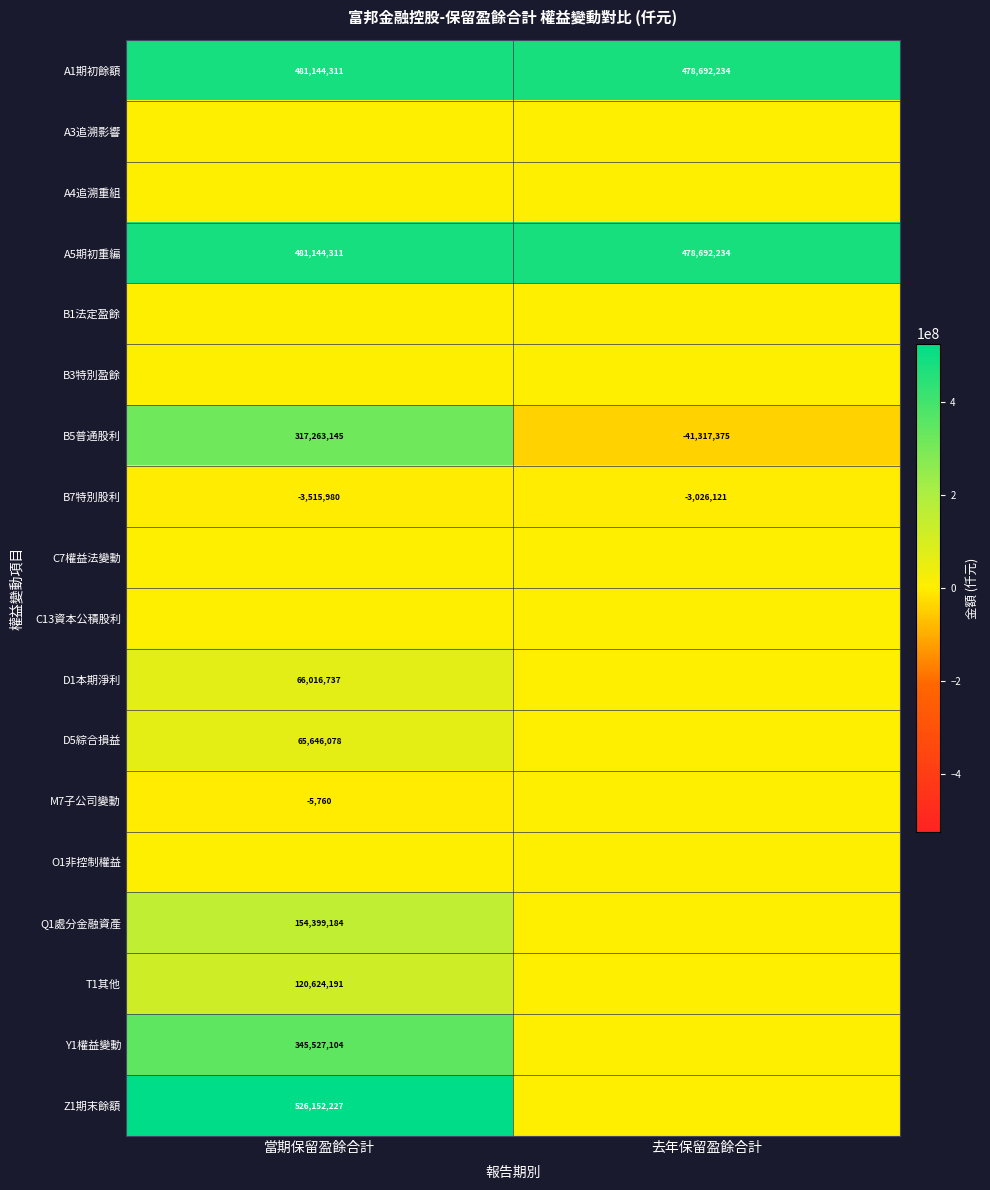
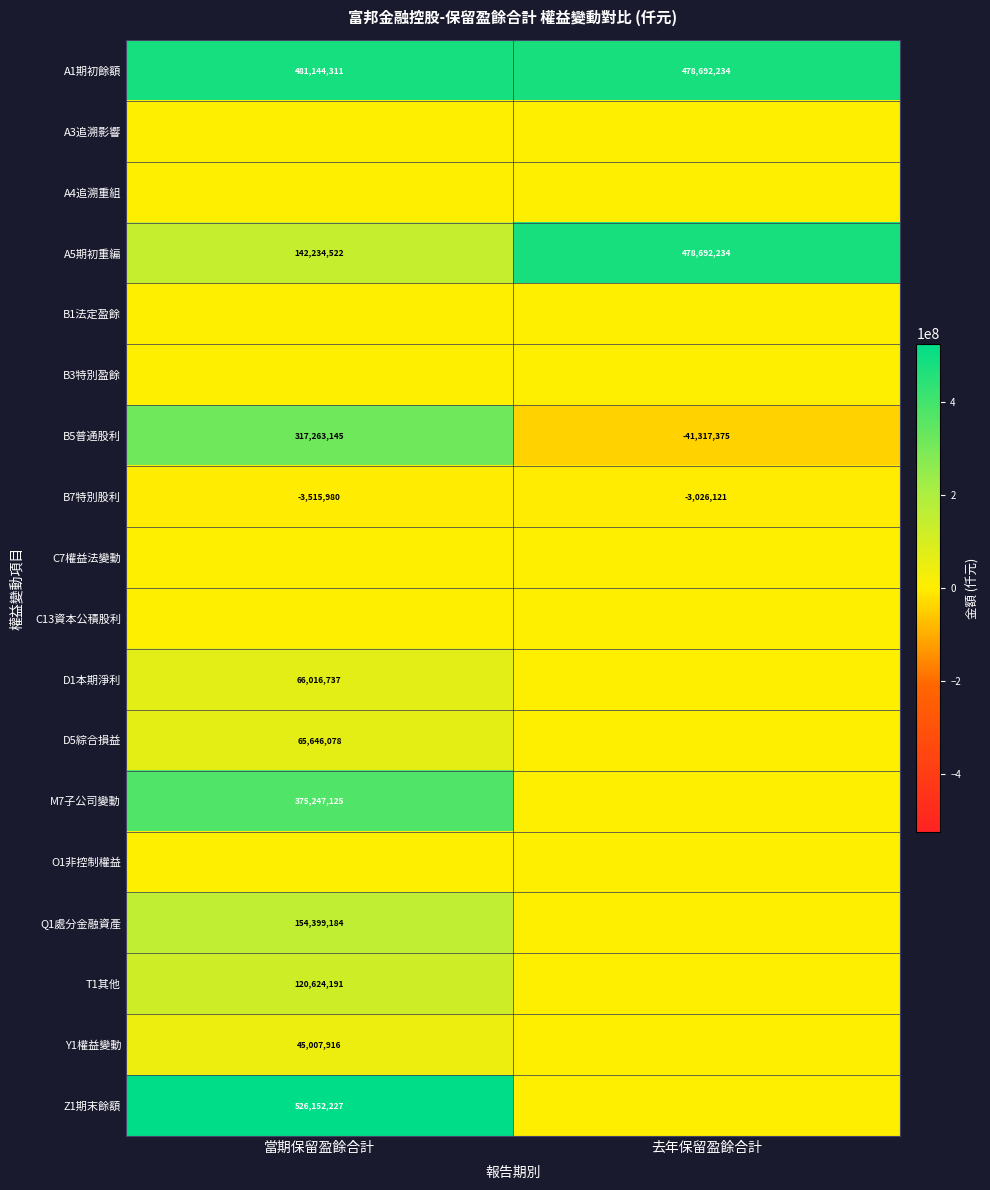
  {
    "A1期初餘額": {
      "當期保留盈餘合計": "481,144,311",
      "去年保留盈餘合計": "478,692,234"
    },
    "A5期初重編": {
-     "當期保留盈餘合計": "481,144,311",
+     "當期保留盈餘合計": "142,234,522",
      "去年保留盈餘合計": "478,692,234"
    },
    "B5普通股利": {
      "當期保留盈餘合計": "317,263,145",
      "去年保留盈餘合計": "-41,317,375"
    },
    "B7特別股利": {
      "當期保留盈餘合計": "-3,515,980",
      "去年保留盈餘合計": "-3,026,121"
    },
    "D1本期淨利": {
      "當期保留盈餘合計": "66,016,737"
    },
    "D5綜合損益": {
      "當期保留盈餘合計": "65,646,078"
    },
    "M7子公司變動": {
-     "當期保留盈餘合計": "-5,760"
+     "當期保留盈餘合計": "375,247,125"
    },
    "Q1處分金融資產": {
      "當期保留盈餘合計": "154,399,184"
    },
    "T1其他": {
      "當期保留盈餘合計": "120,624,191"
    },
    "Y1權益變動": {
-     "當期保留盈餘合計": "345,527,104"
+     "當期保留盈餘合計": "45,007,916"
    },
    "Z1期末餘額": {
      "當期保留盈餘合計": "526,152,227"
    }
  }
